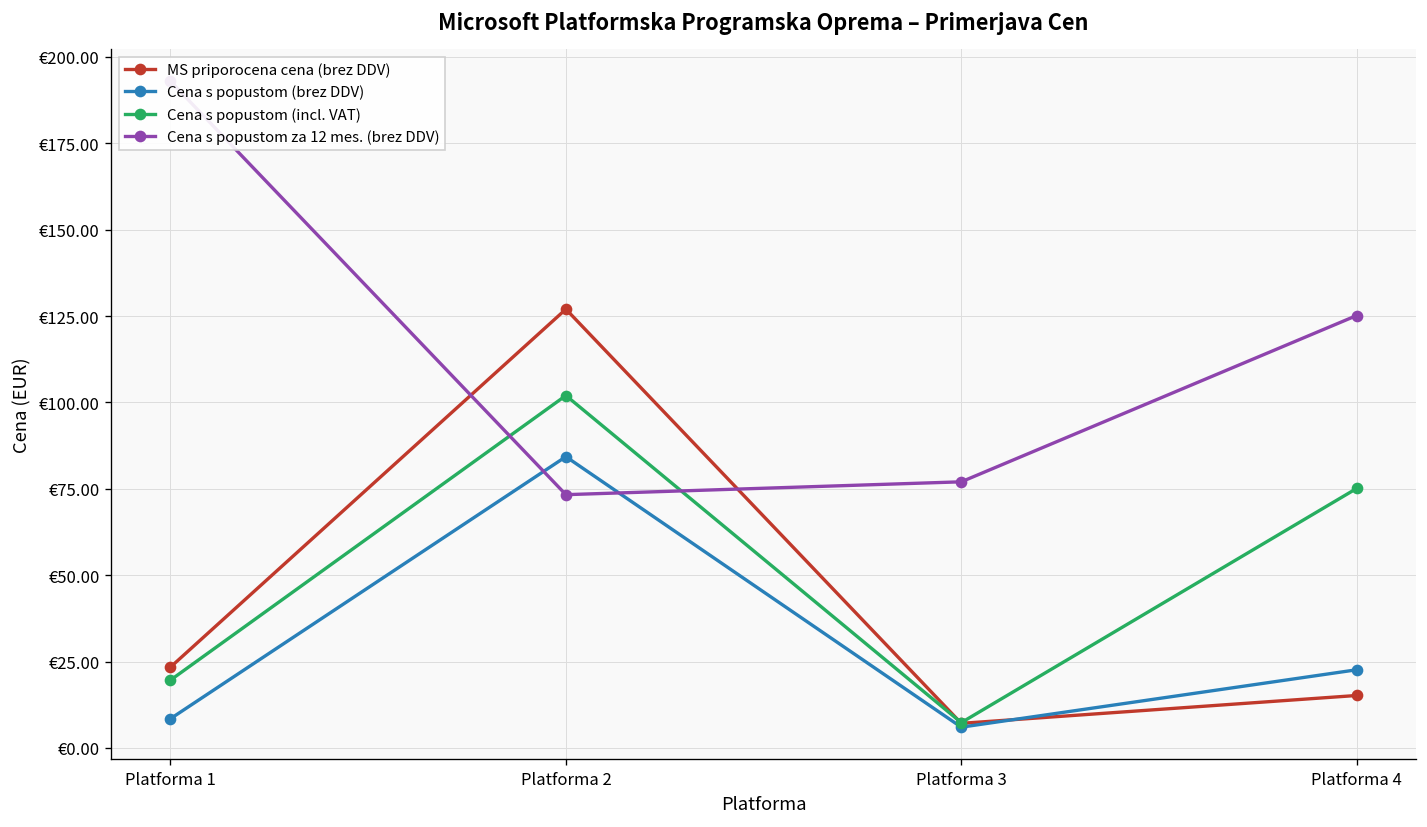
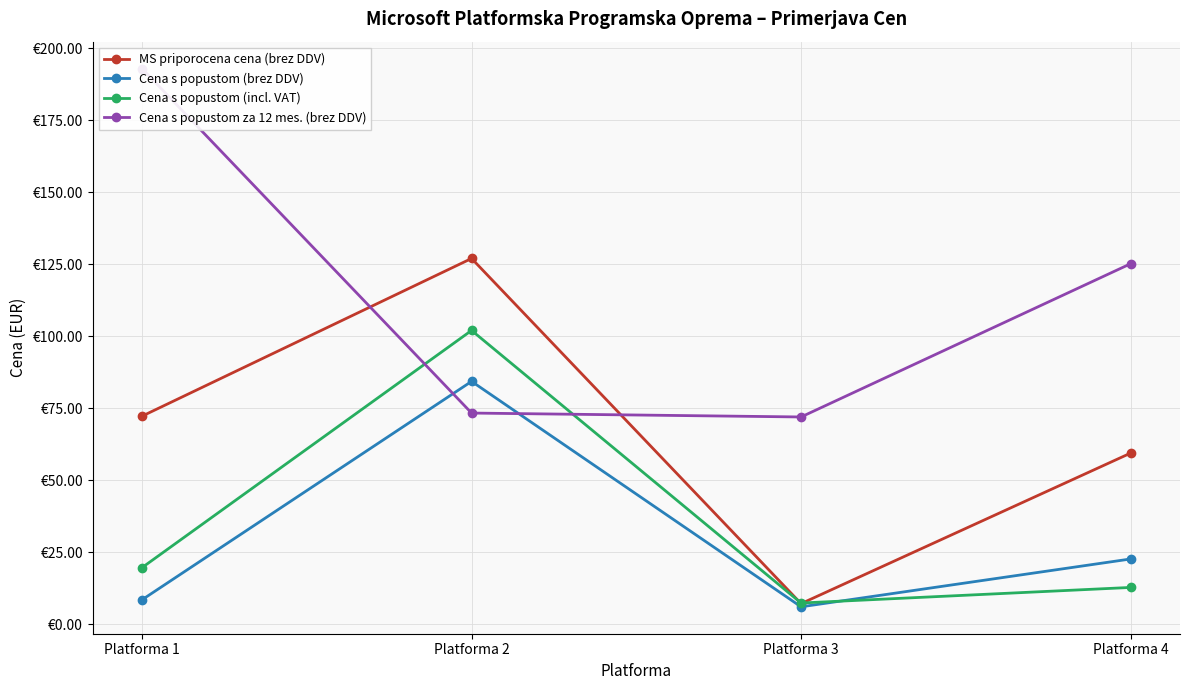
  {
    "MS priporocena cena (brez DDV)": {
-     "Platforma 1": "€23",
+     "Platforma 1": "€72",
      "Platforma 2": "€127",
-     "Platforma 4": "€15"
+     "Platforma 4": "€59"
    },
    "Cena s popustom (brez DDV)": {
      "Platforma 1": "€8",
      "Platforma 2": "€84",
      "Platforma 3": "€6",
      "Platforma 4": "€23"
    },
    "Cena s popustom (incl. VAT)": {
      "Platforma 1": "€20",
      "Platforma 2": "€102",
-     "Platforma 4": "€75"
+     "Platforma 4": "€13"
    },
    "Cena s popustom za 12 mes. (brez DDV)": {
      "Platforma 2": "€73",
-     "Platforma 3": "€77",
+     "Platforma 3": "€72",
      "Platforma 4": "€125"
    }
  }
